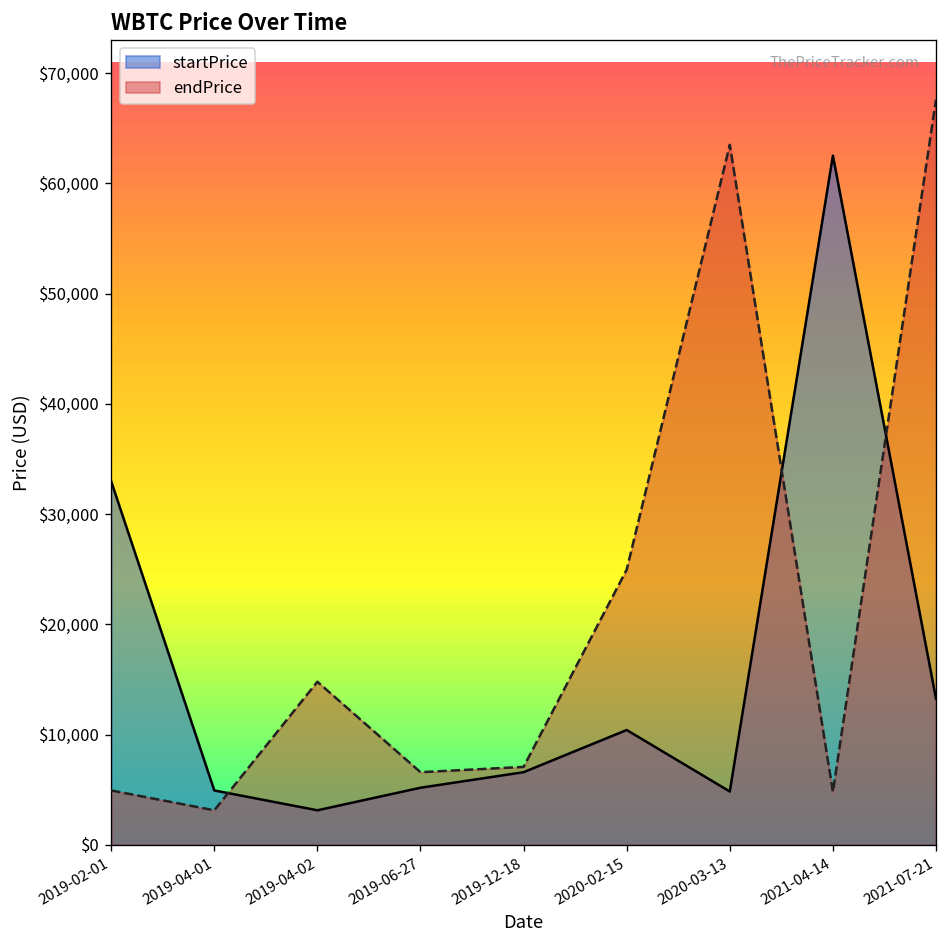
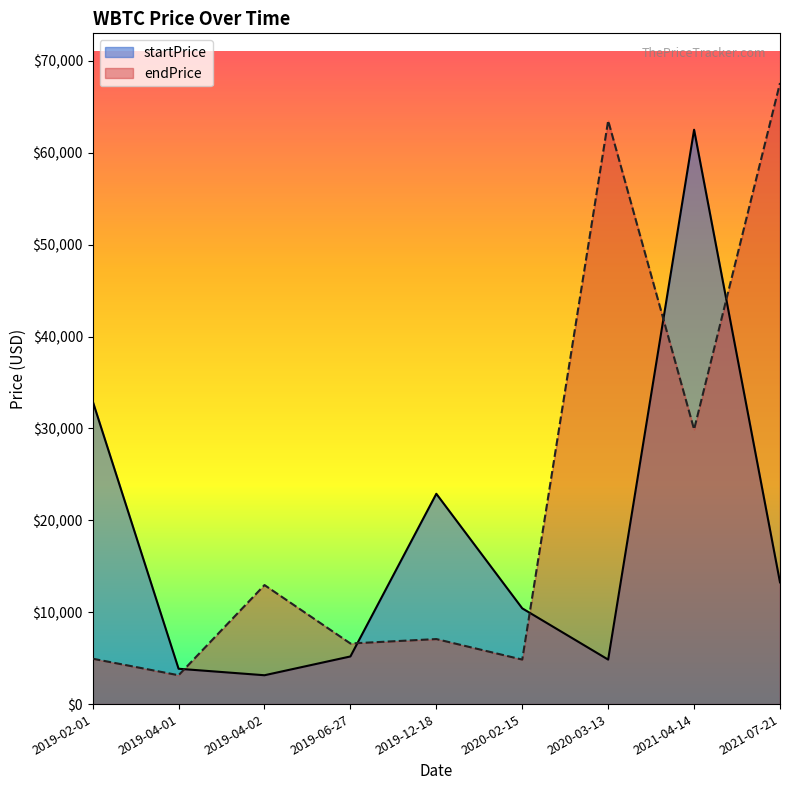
  {
    "startPrice": {
      "2019-02-01": "$33,000",
-     "2019-04-01": "$5,000",
+     "2019-04-01": "$4,000",
      "2019-04-02": "$3,000",
      "2019-06-27": "$5,000",
-     "2019-12-18": "$7,000",
+     "2019-12-18": "$23,000",
      "2020-02-15": "$10,000",
      "2020-03-13": "$5,000",
      "2021-04-14": "$63,000",
      "2021-07-21": "$13,000"
    },
    "endPrice": {
      "2019-02-01": "$5,000",
      "2019-04-01": "$3,000",
-     "2019-04-02": "$15,000",
+     "2019-04-02": "$13,000",
      "2019-06-27": "$7,000",
      "2019-12-18": "$7,000",
-     "2020-02-15": "$25,000",
+     "2020-02-15": "$5,000",
      "2020-03-13": "$63,000",
-     "2021-04-14": "$5,000",
+     "2021-04-14": "$30,000",
      "2021-07-21": "$68,000"
    }
  }
